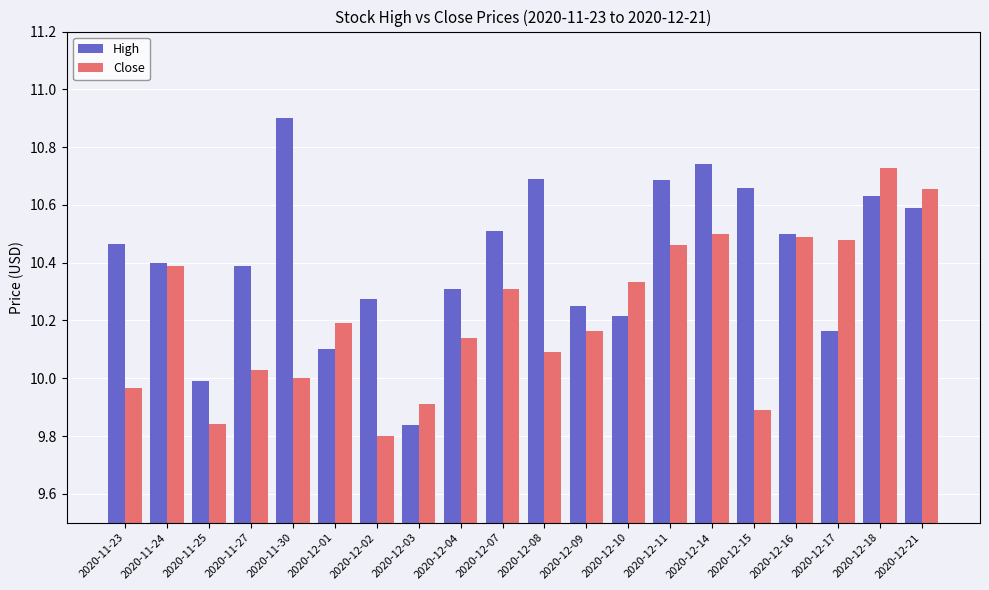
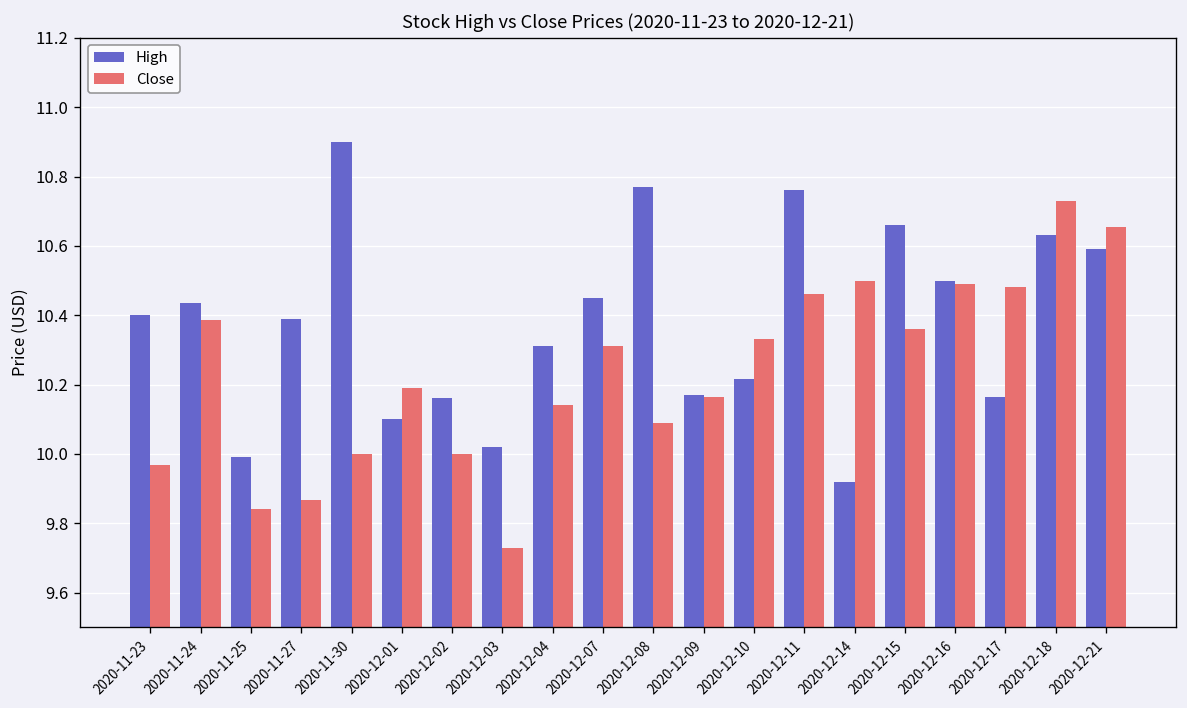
  {
    "High": {
-     "2020-11-23": 10.46,
-     "2020-11-24": 10.40,
+     "2020-11-23": 10.40,
+     "2020-11-24": 10.44,
      "2020-11-25": 9.99,
      "2020-11-27": 10.39,
      "2020-11-30": 10.90,
      "2020-12-01": 10.10,
-     "2020-12-02": 10.27,
-     "2020-12-03": 9.84,
+     "2020-12-02": 10.16,
+     "2020-12-03": 10.02,
      "2020-12-04": 10.31,
-     "2020-12-07": 10.51,
-     "2020-12-08": 10.69,
-     "2020-12-09": 10.25,
+     "2020-12-07": 10.45,
+     "2020-12-08": 10.77,
+     "2020-12-09": 10.17,
      "2020-12-10": 10.22,
-     "2020-12-11": 10.69,
-     "2020-12-14": 10.74,
+     "2020-12-11": 10.76,
+     "2020-12-14": 9.92,
      "2020-12-15": 10.66,
      "2020-12-16": 10.50,
      "2020-12-17": 10.16,
      "2020-12-18": 10.63,
      "2020-12-21": 10.59
    },
    "Close": {
      "2020-11-23": 9.97,
      "2020-11-24": 10.39,
      "2020-11-25": 9.84,
-     "2020-11-27": 10.03,
+     "2020-11-27": 9.87,
      "2020-11-30": 10.00,
      "2020-12-01": 10.19,
-     "2020-12-02": 9.8,
-     "2020-12-03": 9.91,
+     "2020-12-02": 10.0,
+     "2020-12-03": 9.73,
      "2020-12-04": 10.14,
      "2020-12-07": 10.31,
      "2020-12-08": 10.09,
      "2020-12-09": 10.16,
      "2020-12-10": 10.33,
      "2020-12-11": 10.46,
      "2020-12-14": 10.50,
-     "2020-12-15": 9.89,
+     "2020-12-15": 10.36,
      "2020-12-16": 10.49,
      "2020-12-17": 10.48,
      "2020-12-18": 10.73,
      "2020-12-21": 10.65
    }
  }
